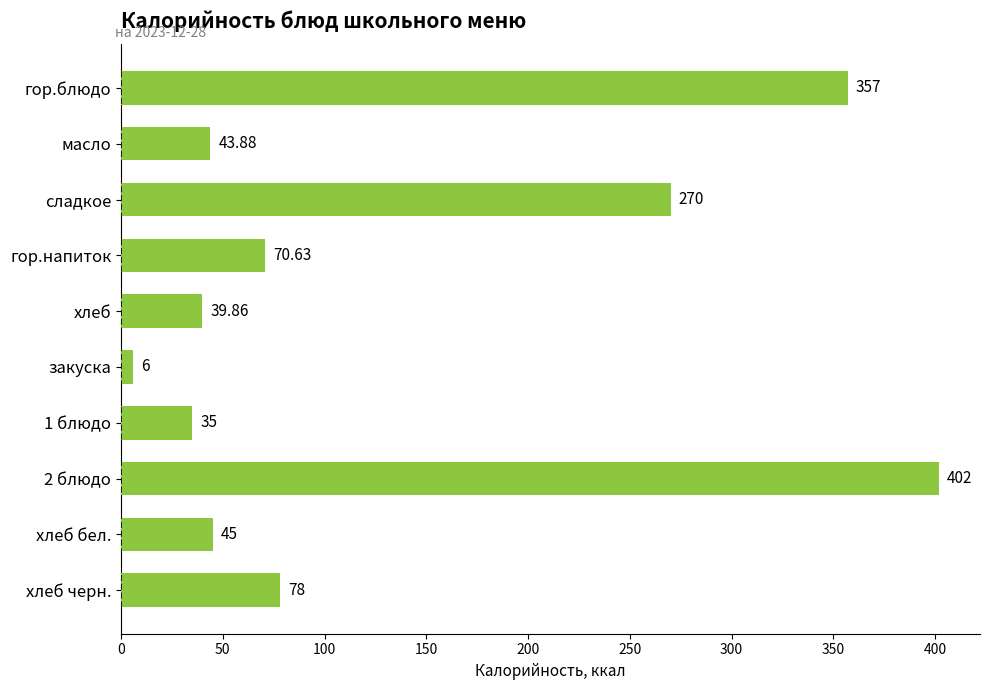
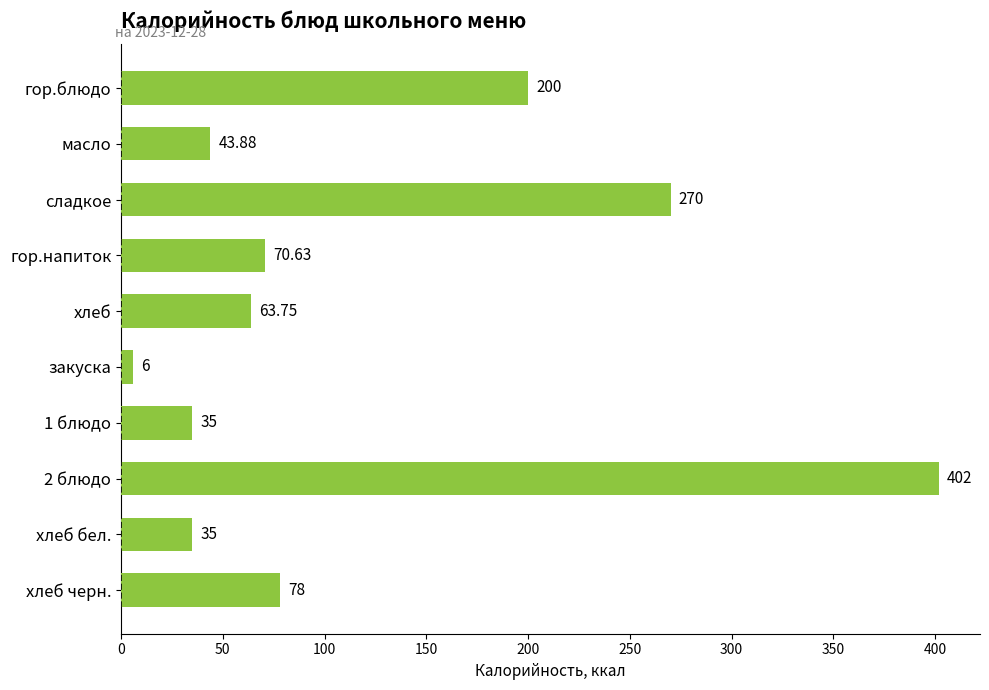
  {
-   "гор.блюдо": 357,
+   "гор.блюдо": 200,
    "масло": 43.88,
    "сладкое": 270,
    "гор.напиток": 70.63,
-   "хлеб": 39.86,
+   "хлеб": 63.75,
    "закуска": 6,
    "1 блюдо": 35,
    "2 блюдо": 402,
-   "хлеб бел.": 45,
+   "хлеб бел.": 35,
    "хлеб черн.": 78
  }
